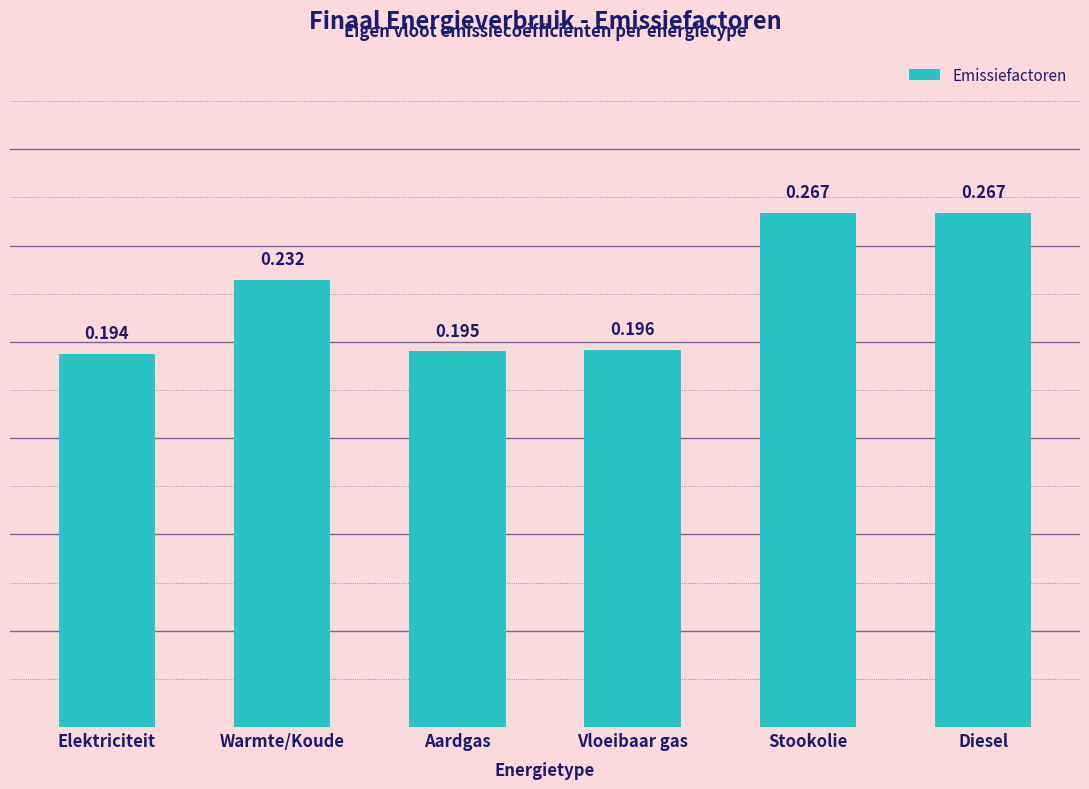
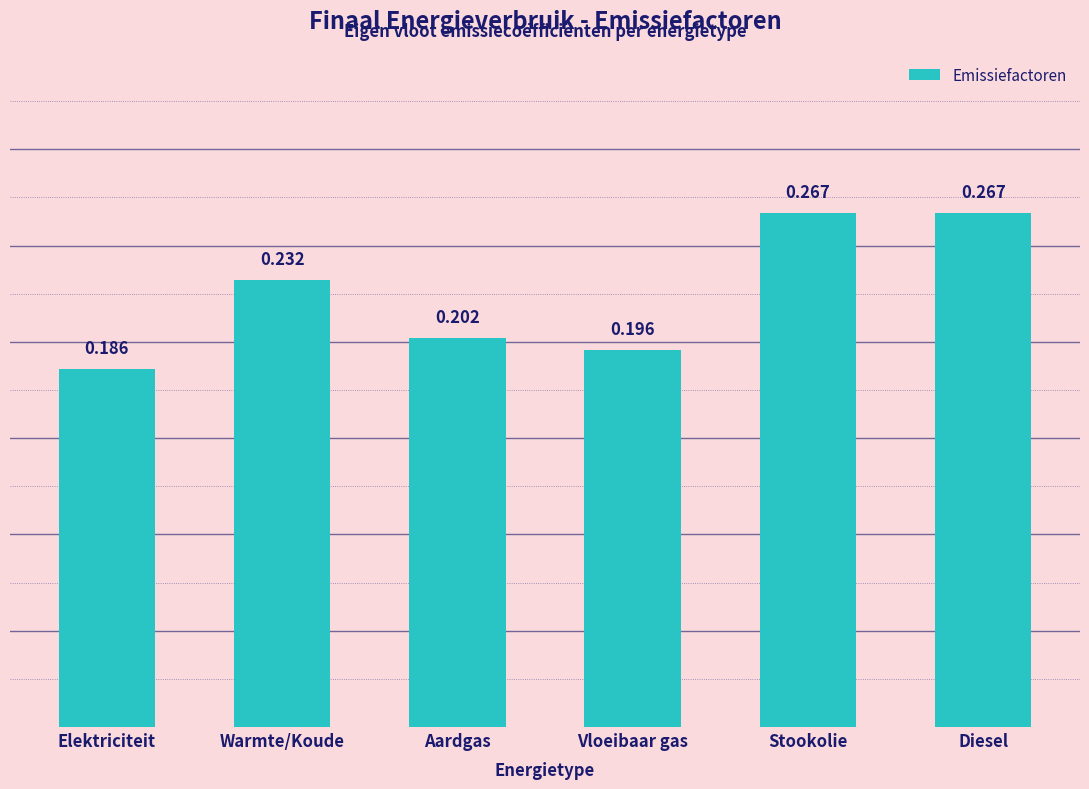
  {
-   "Elektriciteit": 0.194,
+   "Elektriciteit": 0.186,
    "Warmte/Koude": 0.232,
-   "Aardgas": 0.195,
+   "Aardgas": 0.202,
    "Vloeibaar gas": 0.196,
    "Stookolie": 0.267,
    "Diesel": 0.267
  }
